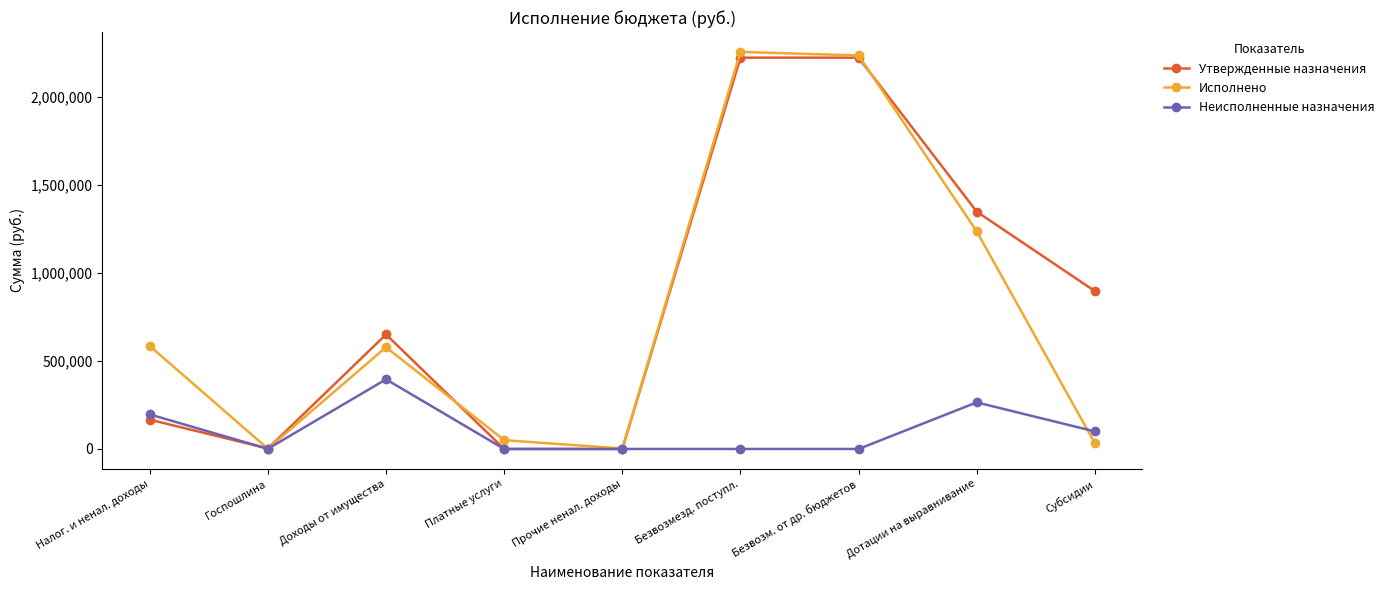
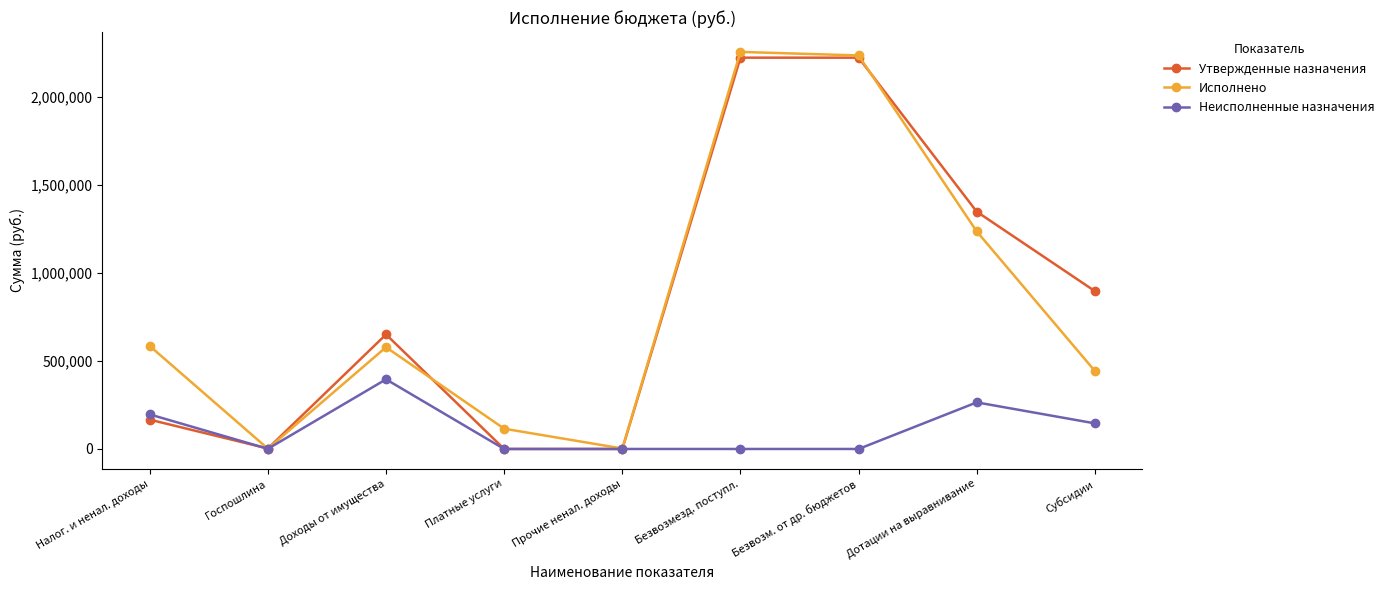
  {
    "Утвержденные назначения": {
      "Налог. и ненал. доходы": "170,000",
      "Доходы от имущества": "650,000",
      "Безвозмезд. поступл.": "2,220,000",
      "Дотации на выравнивание": "1,350,000",
      "Субсидии": "900,000"
    },
    "Исполнено": {
      "Налог. и ненал. доходы": "580,000",
      "Доходы от имущества": "580,000",
-     "Платные услуги": "50,000",
+     "Платные услуги": "120,000",
      "Безвозмезд. поступл.": "2,260,000",
      "Дотации на выравнивание": "1,240,000",
-     "Субсидии": "30,000"
+     "Субсидии": "440,000"
    },
    "Неисполненные назначения": {
      "Налог. и ненал. доходы": "200,000",
      "Доходы от имущества": "400,000",
      "Безвозмезд. поступл.": "0",
      "Безвозм. от др. бюджетов": "0",
      "Дотации на выравнивание": "260,000",
-     "Субсидии": "100,000"
+     "Субсидии": "150,000"
    }
  }
